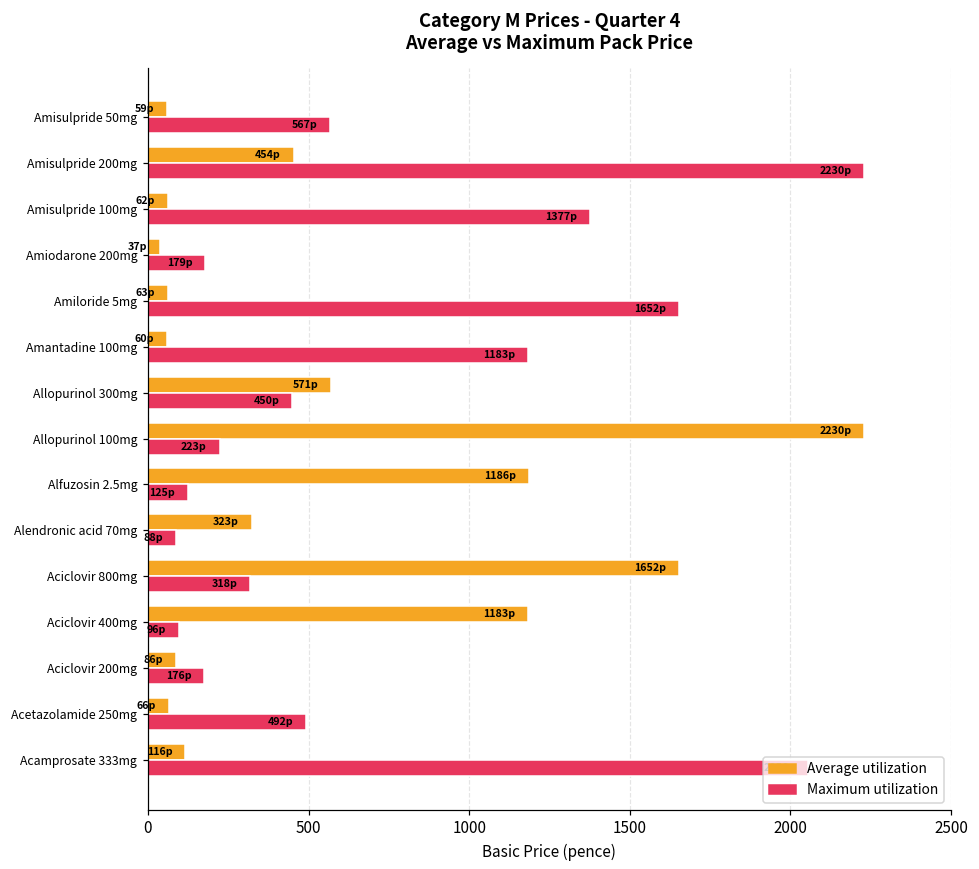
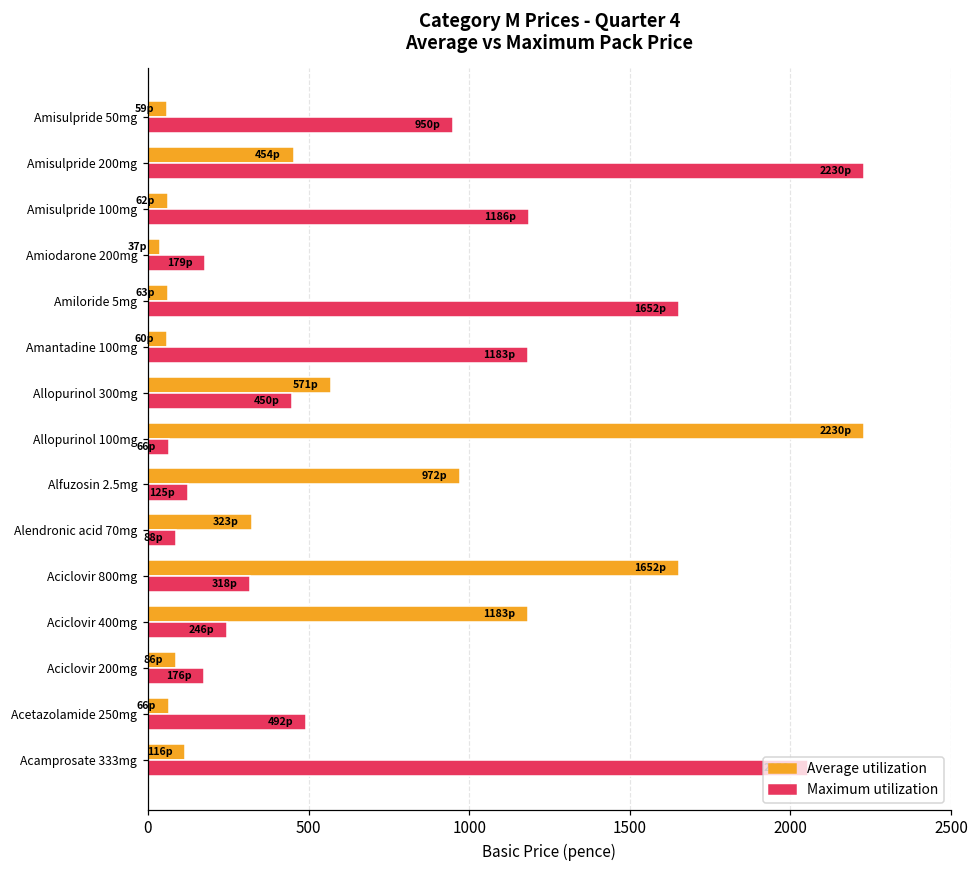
  {
    "Average utilization": {
      "Amisulpride 50mg": "59p",
      "Amisulpride 200mg": "454p",
      "Amisulpride 100mg": "62p",
      "Amiodarone 200mg": "37p",
      "Amiloride 5mg": "63p",
      "Amantadine 100mg": "60p",
      "Allopurinol 300mg": "571p",
      "Allopurinol 100mg": "2230p",
-     "Alfuzosin 2.5mg": "1186p",
+     "Alfuzosin 2.5mg": "972p",
      "Alendronic acid 70mg": "323p",
      "Aciclovir 800mg": "1652p",
      "Aciclovir 400mg": "1183p",
      "Aciclovir 200mg": "86p",
      "Acetazolamide 250mg": "66p",
      "Acamprosate 333mg": "116p"
    },
    "Maximum utilization": {
-     "Amisulpride 50mg": "567p",
+     "Amisulpride 50mg": "950p",
      "Amisulpride 200mg": "2230p",
-     "Amisulpride 100mg": "1377p",
+     "Amisulpride 100mg": "1186p",
      "Amiodarone 200mg": "179p",
      "Amiloride 5mg": "1652p",
      "Amantadine 100mg": "1183p",
      "Allopurinol 300mg": "450p",
-     "Allopurinol 100mg": "223p",
+     "Allopurinol 100mg": "66p",
      "Alfuzosin 2.5mg": "125p",
      "Alendronic acid 70mg": "88p",
      "Aciclovir 800mg": "318p",
-     "Aciclovir 400mg": "96p",
+     "Aciclovir 400mg": "246p",
      "Aciclovir 200mg": "176p",
      "Acetazolamide 250mg": "492p"
    }
  }
